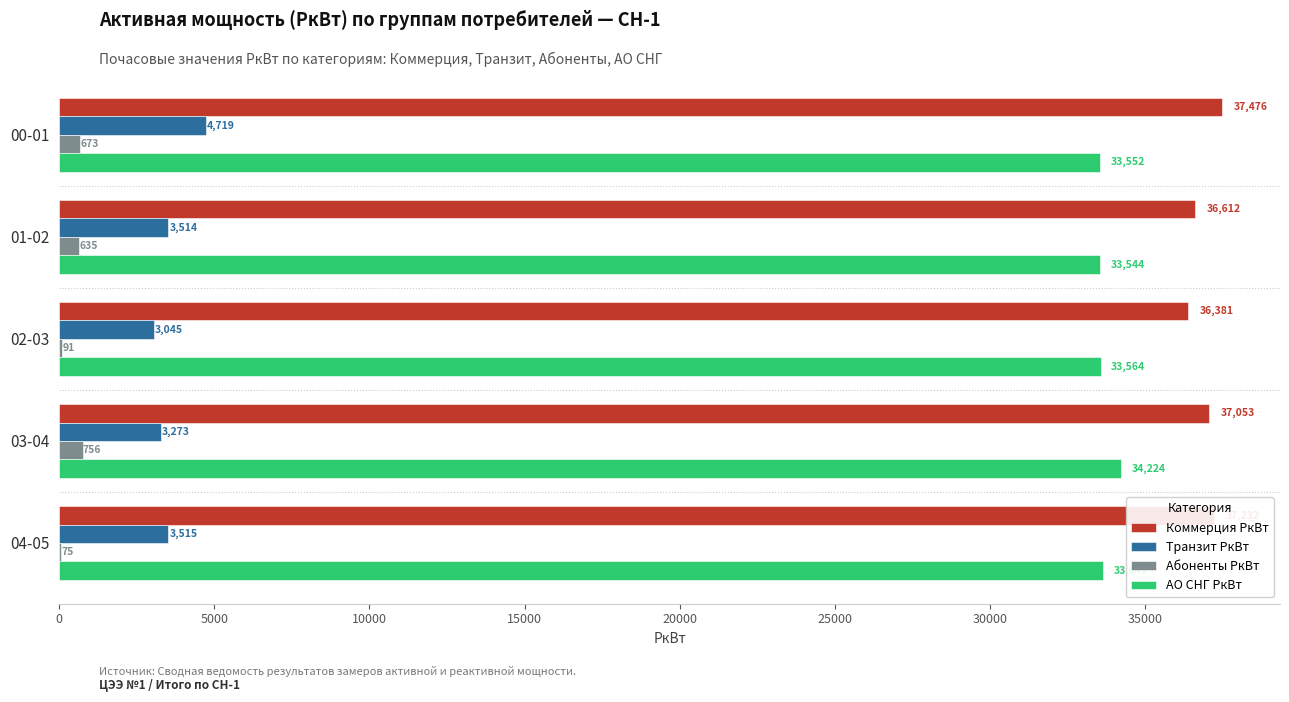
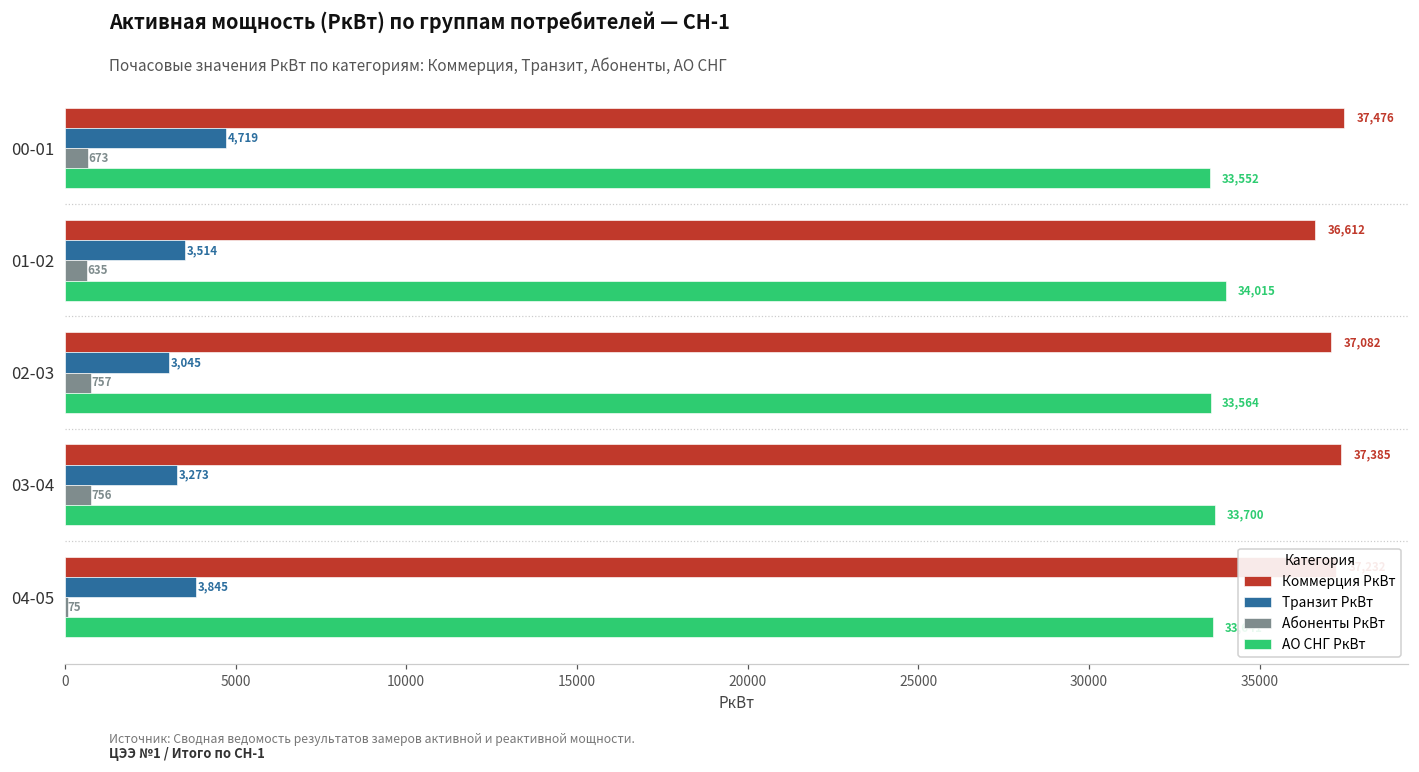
  {
    "Коммерция РкВт": {
      "00-01": "37,476",
      "01-02": "36,612",
-     "02-03": "36,381",
-     "03-04": "37,053"
+     "02-03": "37,082",
+     "03-04": "37,385"
    },
    "Транзит РкВт": {
      "00-01": "4,719",
      "01-02": "3,514",
      "02-03": "3,045",
      "03-04": "3,273",
-     "04-05": "3,515"
+     "04-05": "3,845"
    },
    "Абоненты РкВт": {
      "00-01": "673",
      "01-02": "635",
-     "02-03": "91",
+     "02-03": "757",
      "03-04": "756",
      "04-05": "75"
    },
    "АО СНГ РкВт": {
      "00-01": "33,552",
-     "01-02": "33,544",
+     "01-02": "34,015",
      "02-03": "33,564",
-     "03-04": "34,224"
+     "03-04": "33,700"
    }
  }
